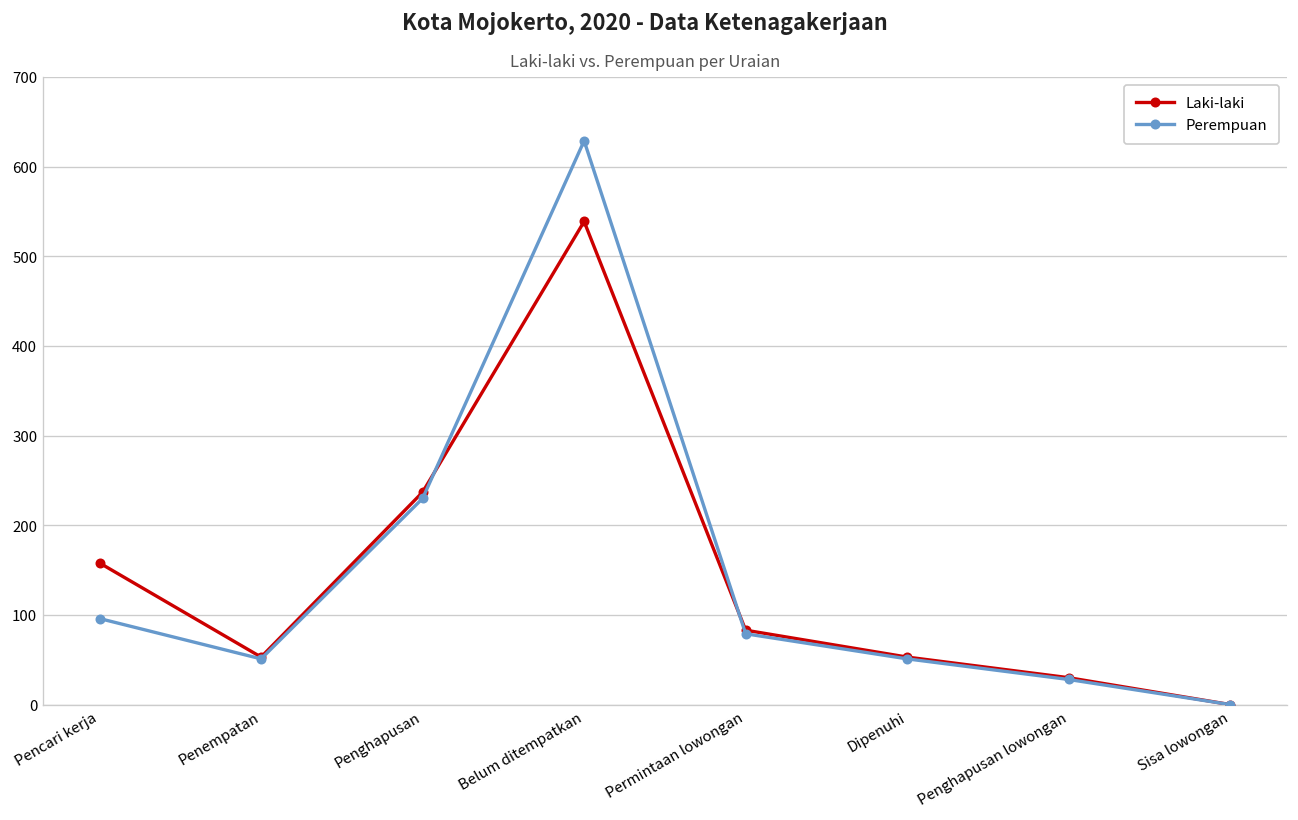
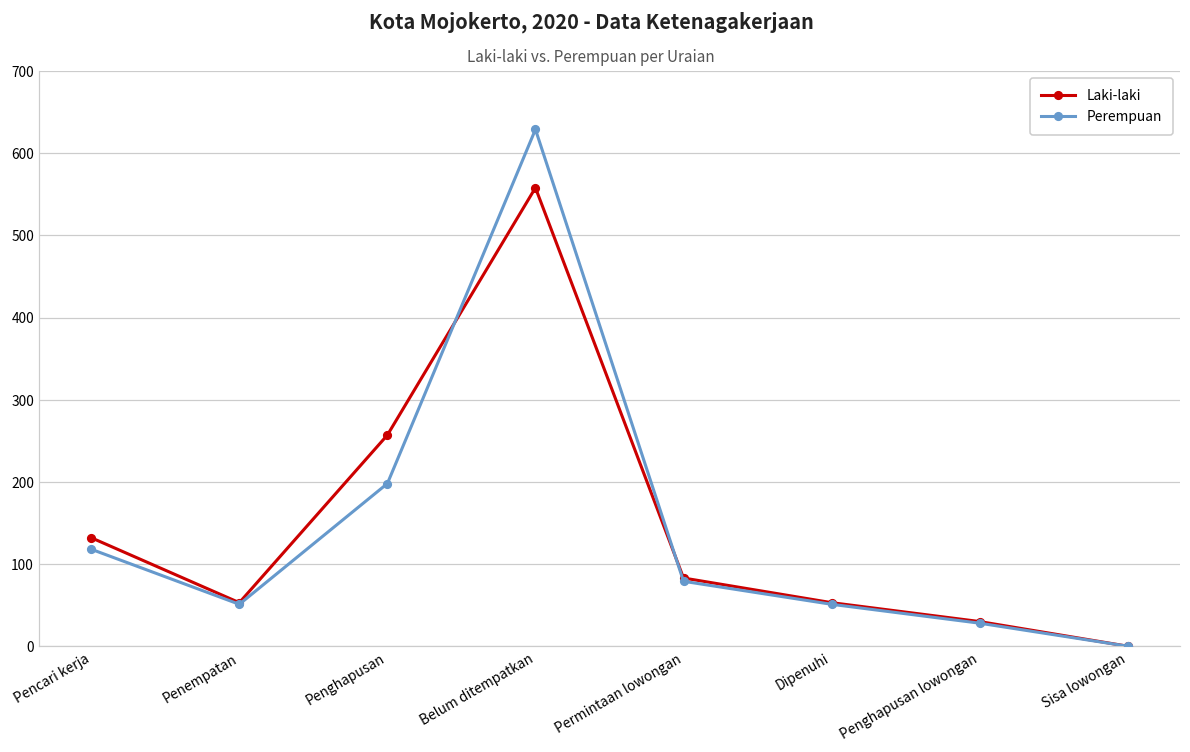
  {
    "Laki-laki": {
-     "Pencari kerja": 160,
-     "Penghapusan": 240,
-     "Belum ditempatkan": 540,
+     "Pencari kerja": 130,
+     "Penghapusan": 260,
+     "Belum ditempatkan": 560,
      "Permintaan lowongan": 80
    },
    "Perempuan": {
-     "Pencari kerja": 100,
-     "Penghapusan": 230,
+     "Pencari kerja": 120,
+     "Penghapusan": 200,
      "Belum ditempatkan": 630,
      "Permintaan lowongan": 80
    }
  }
